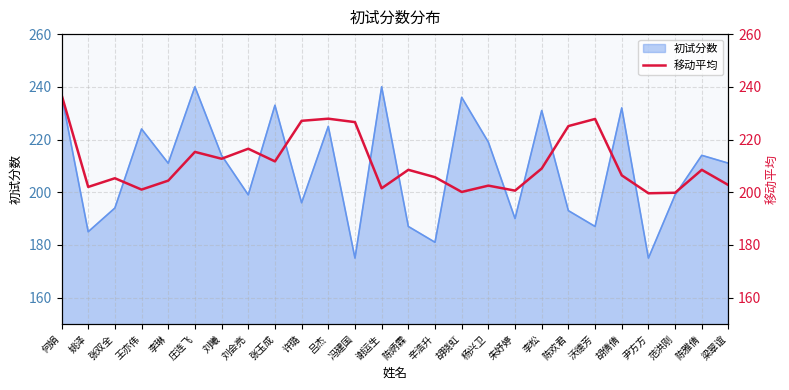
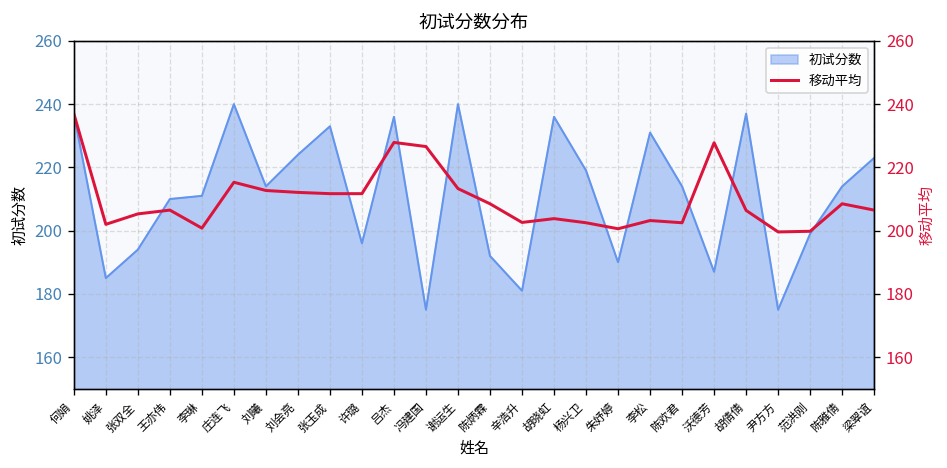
  {
    "初试分数": {
      "何娟": 237,
      "姚泽": 185,
      "张双全": 194,
-     "王亦伟": 224,
+     "王亦伟": 210,
      "李琳": 211,
      "庄连飞": 240,
      "刘曦": 214,
-     "刘会亮": 199,
+     "刘会亮": 224,
      "张玉成": 233,
      "许璐": 196,
-     "吕杰": 225,
+     "吕杰": 236,
      "冯建国": 175,
      "谢运生": 240,
-     "陈炳霖": 187,
+     "陈炳霖": 192,
      "辛浩升": 181,
      "胡晓虹": 236,
      "杨兴卫": 219,
      "朱妤婷": 190,
      "李松": 231,
-     "陈欢君": 193,
+     "陈欢君": 214,
      "沃德芳": 187,
-     "胡倩倩": 232,
+     "胡倩倩": 237,
      "尹方方": 175,
      "范洪刚": 199,
      "陈雅倩": 214,
-     "梁翠谊": 211
+     "梁翠谊": 223
    },
    "移动平均": {
      "何娟": 237,
      "姚泽": 202,
      "张双全": 205,
-     "王亦伟": 201,
-     "李琳": 204,
+     "王亦伟": 207,
+     "李琳": 201,
      "庄连飞": 215,
      "刘曦": 213,
-     "刘会亮": 217,
+     "刘会亮": 212,
      "张玉成": 212,
-     "许璐": 227,
+     "许璐": 212,
      "吕杰": 228,
      "冯建国": 227,
-     "谢运生": 202,
+     "谢运生": 213,
      "陈炳霖": 209,
-     "辛浩升": 206,
-     "胡晓虹": 200,
+     "辛浩升": 203,
+     "胡晓虹": 204,
      "杨兴卫": 203,
      "朱妤婷": 201,
-     "李松": 209,
-     "陈欢君": 225,
+     "李松": 203,
+     "陈欢君": 203,
      "沃德芳": 228,
      "胡倩倩": 206,
      "尹方方": 200,
      "范洪刚": 200,
      "陈雅倩": 209,
-     "梁翠谊": 203
+     "梁翠谊": 207
    }
  }
